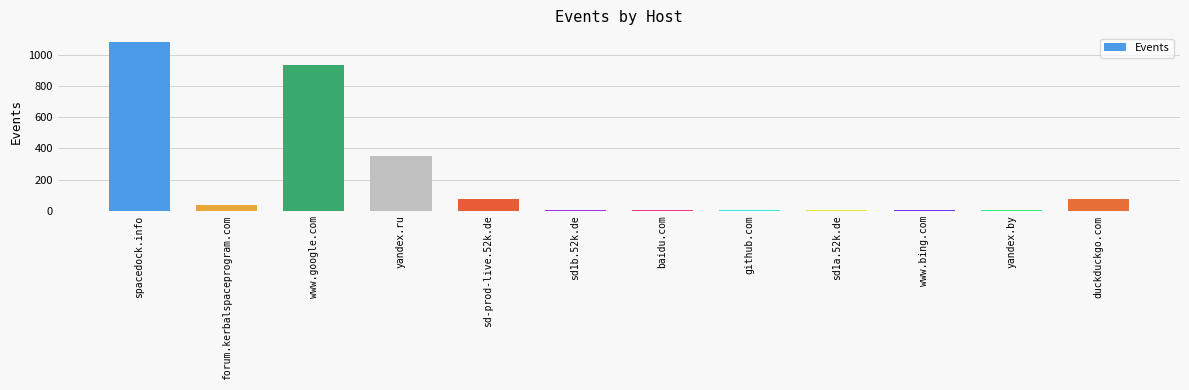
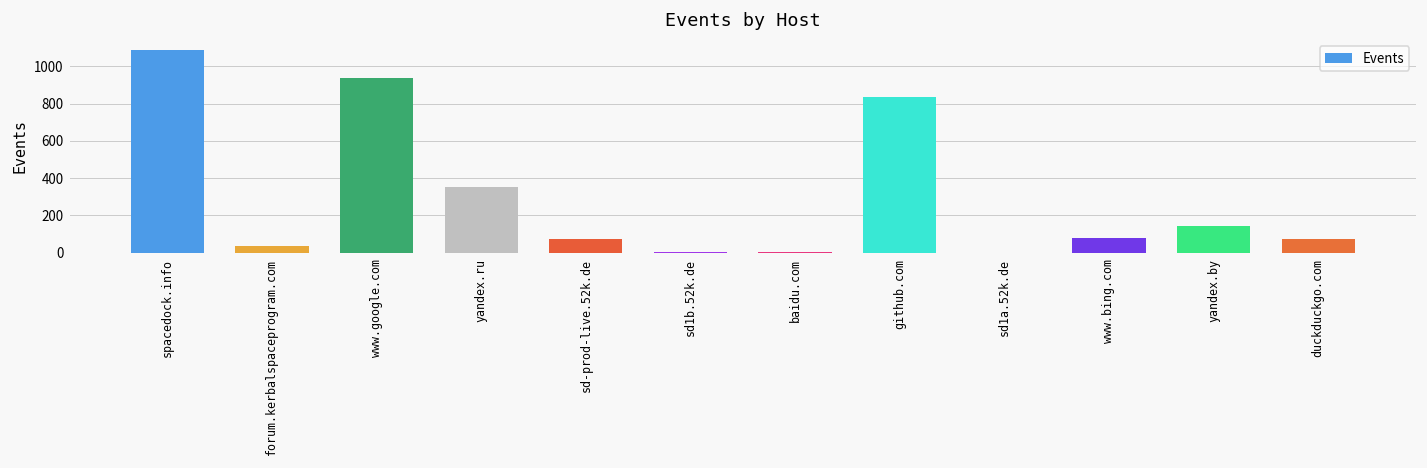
  {
    "spacedock.info": 1090,
    "forum.kerbalspaceprogram.com": 40,
    "www.google.com": 940,
    "yandex.ru": 350,
    "sd-prod-live.52k.de": 70,
-   "github.com": 0,
-   "www.bing.com": 0,
-   "yandex.by": 0,
+   "github.com": 840,
+   "www.bing.com": 80,
+   "yandex.by": 140,
    "duckduckgo.com": 80
  }
